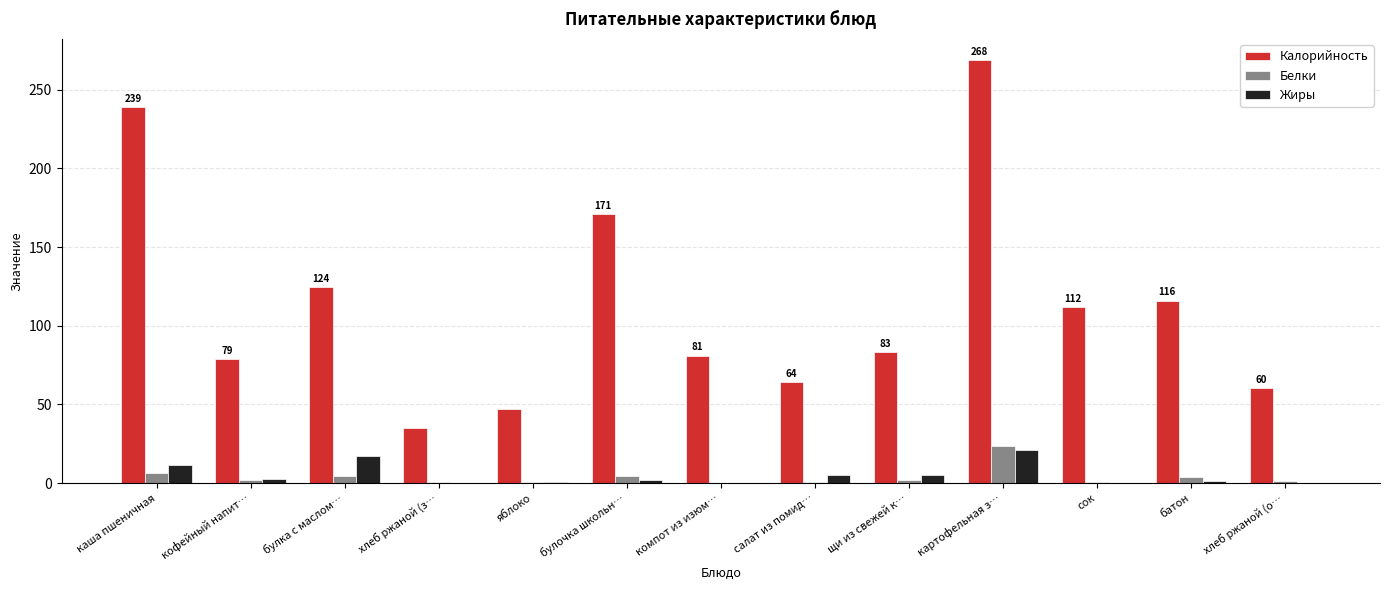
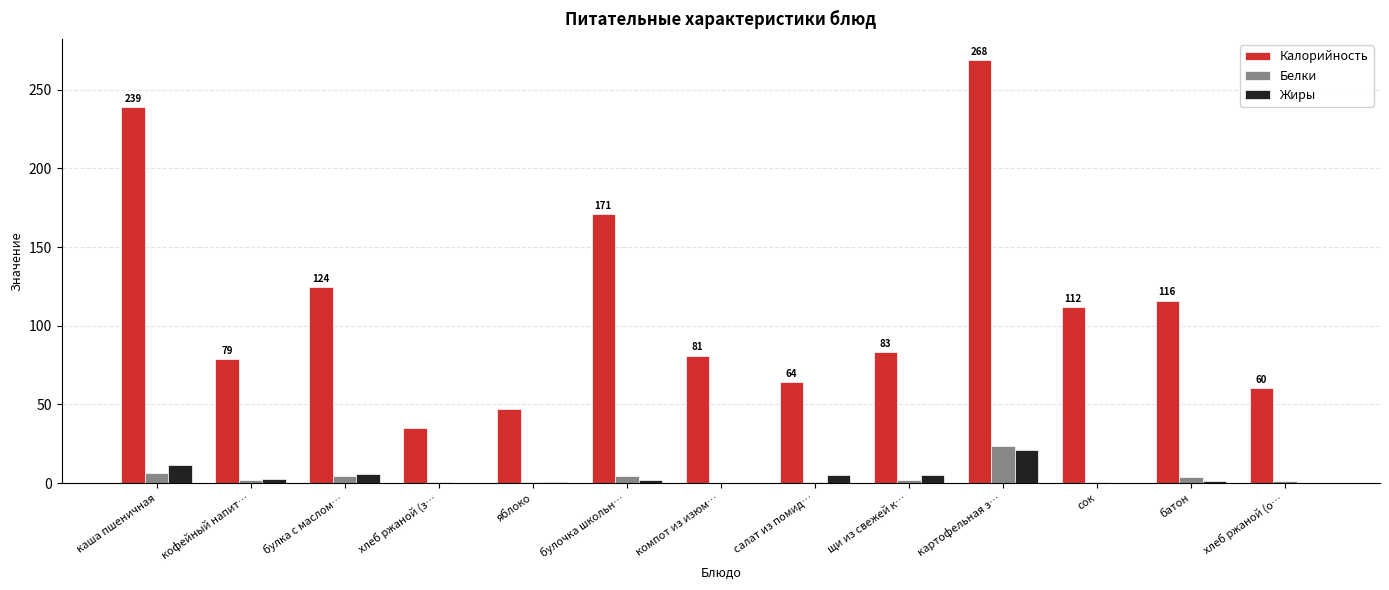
  {
    "Калорийность": {
      "каша пшеничная": 239,
      "кофейный напит…": 79,
      "булка с маслом…": 124,
      "булочка школьн…": 171,
      "компот из изюм…": 81,
      "салат из помид…": 64,
      "щи из свежей к…": 83,
      "сок": 112,
      "батон": 116,
      "хлеб ржаной (о…": 60
    },
    "Белки": {
      "каша пшеничная": 6,
      "кофейный напит…": 2,
      "булка с маслом…": 5,
      "булочка школьн…": 5,
      "щи из свежей к…": 2,
      "картофельная з…": 23,
      "батон": 4
    },
    "Жиры": {
      "каша пшеничная": 11,
      "кофейный напит…": 2,
-     "булка с маслом…": 17,
+     "булка с маслом…": 6,
      "булочка школьн…": 2,
      "компот из изюм…": 0,
      "салат из помид…": 5,
      "щи из свежей к…": 5,
      "картофельная з…": 21
    }
  }
